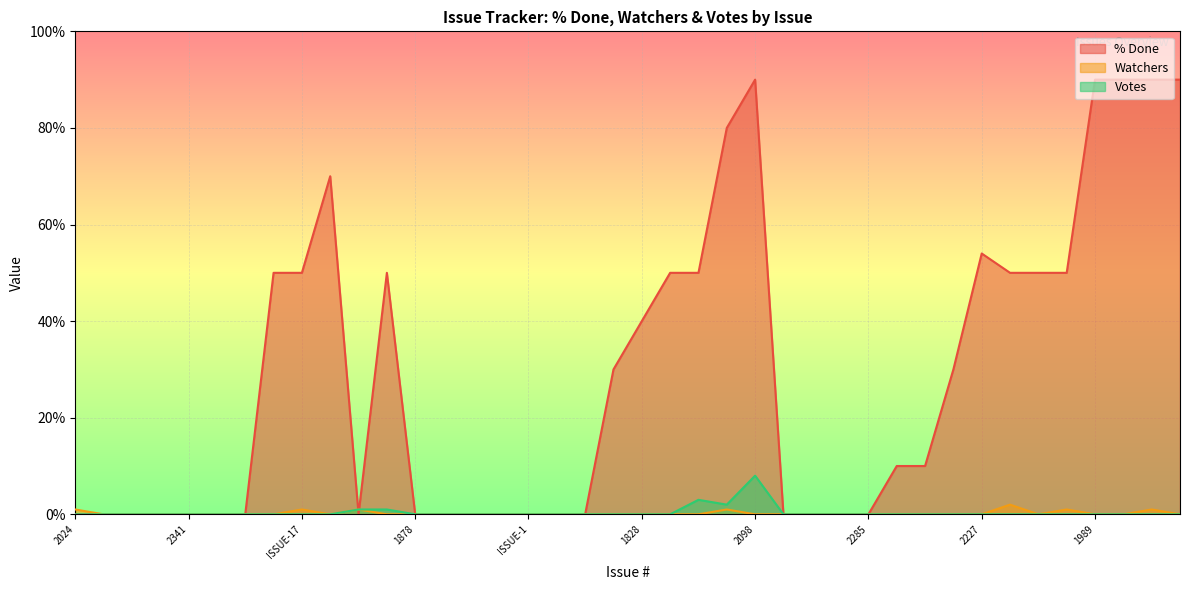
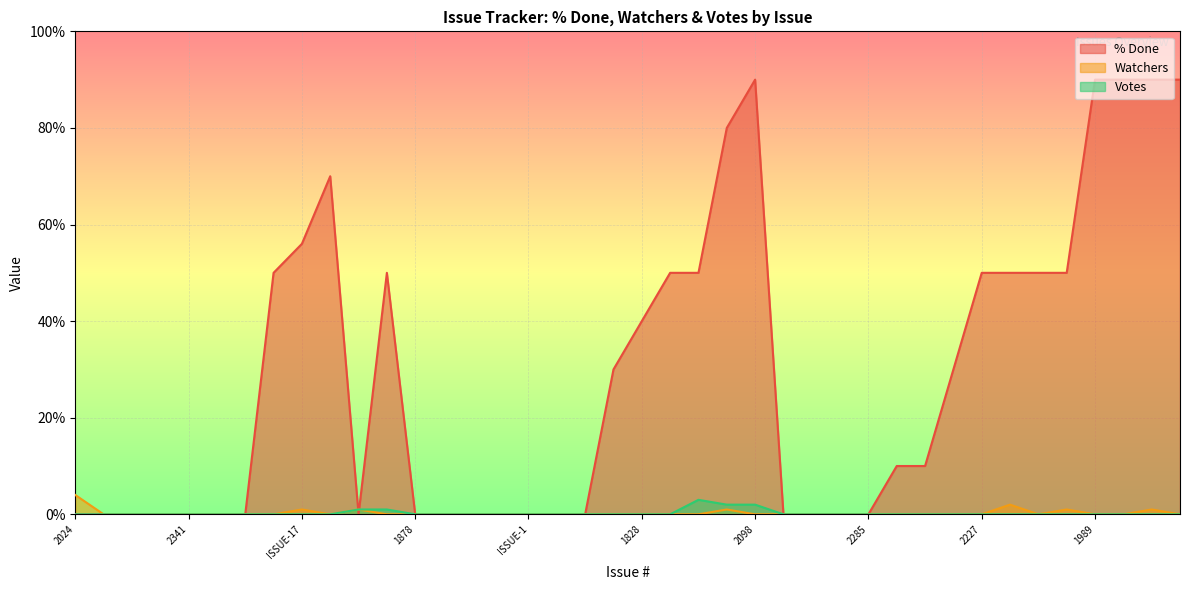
  {
    "% Done": {
-     "ISSUE-17": "50%",
+     "ISSUE-17": "56%",
      "1828": "40%",
      "2098": "90%",
-     "2227": "54%"
+     "2227": "50%"
    },
    "Watchers": {
-     "2024": "1%",
+     "2024": "4%",
      "ISSUE-17": "1%",
      "2098": "0%"
    },
    "Votes": {
      "ISSUE-17": "0%",
-     "2098": "8%"
+     "2098": "2%"
    }
  }
